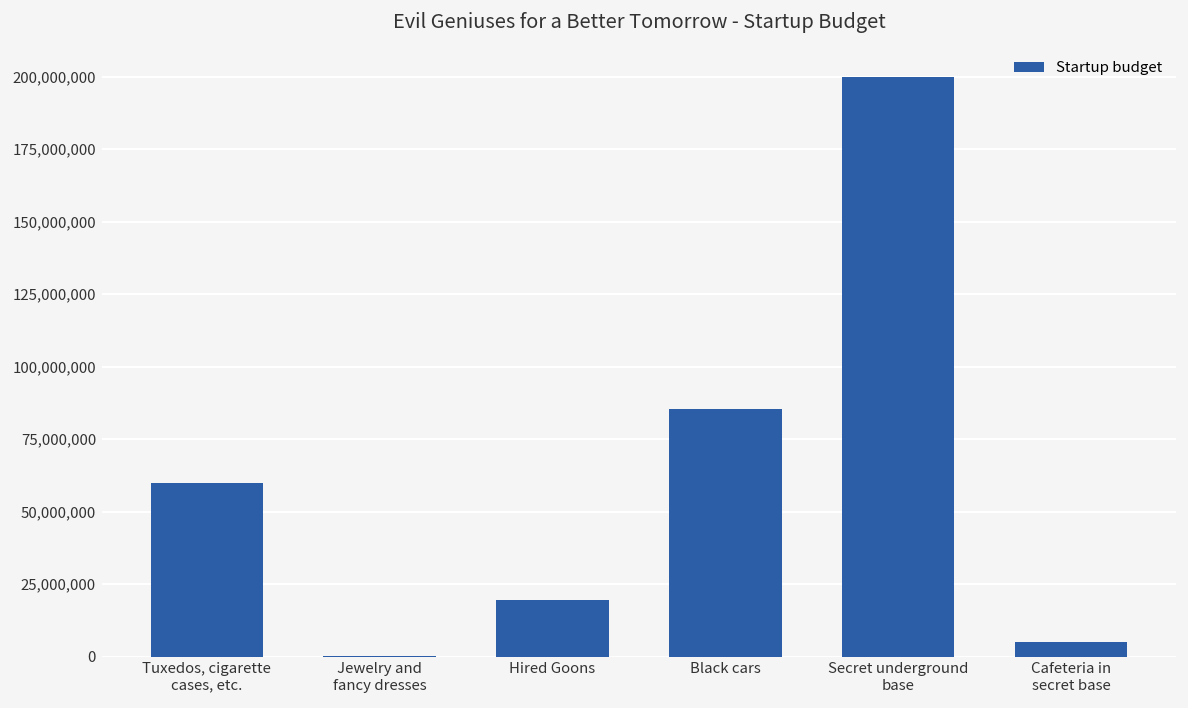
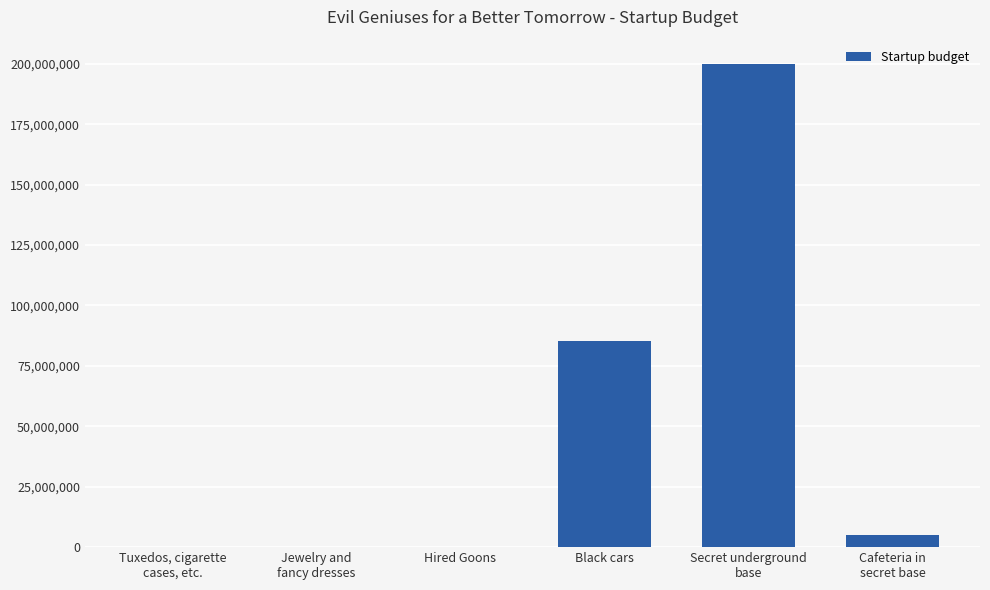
  {
-   "Tuxedos, cigarette cases, etc.": "60,000,000",
-   "Hired Goons": "19,000,000",
+   "Tuxedos, cigarette cases, etc.": "0",
+   "Hired Goons": "0",
    "Black cars": "85,000,000",
    "Secret underground base": "200,000,000",
    "Cafeteria in secret base": "5,000,000"
  }
